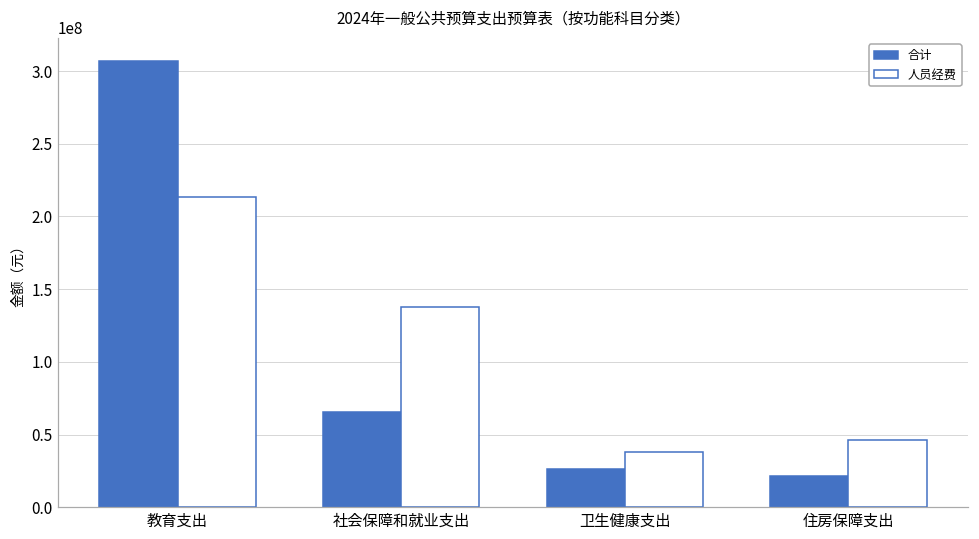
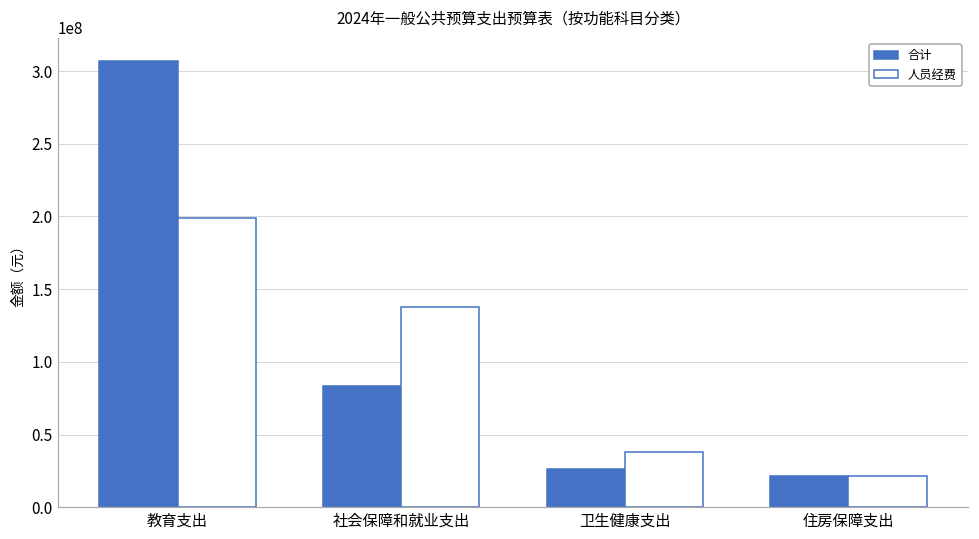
  {
    "合计": {
      "教育支出": 307000000,
-     "社会保障和就业支出": 66000000,
+     "社会保障和就业支出": 84000000,
      "卫生健康支出": 26000000,
      "住房保障支出": 22000000
    },
    "人员经费": {
-     "教育支出": 214000000,
+     "教育支出": 199000000,
      "社会保障和就业支出": 138000000,
      "卫生健康支出": 38000000,
-     "住房保障支出": 46000000
+     "住房保障支出": 22000000
    }
  }
